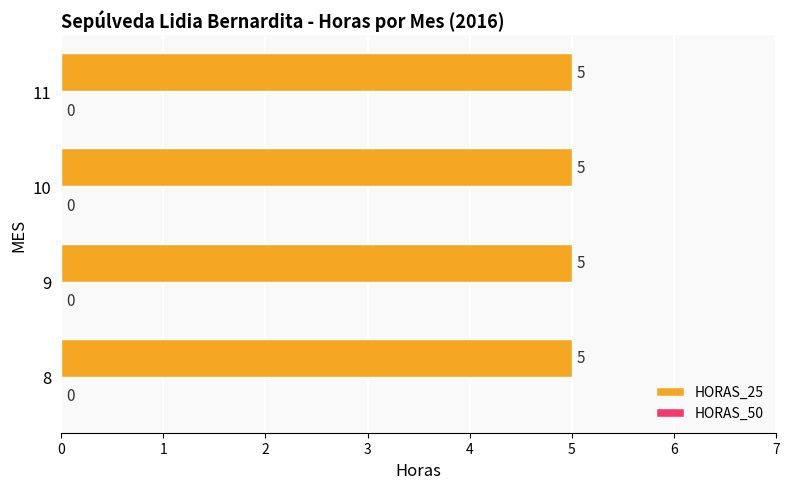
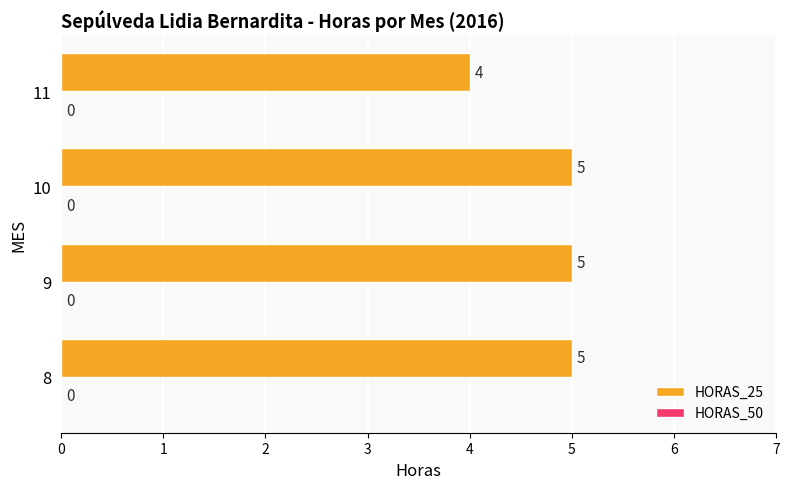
  {
    "HORAS_25": {
-     "11": 5,
+     "11": 4,
      "10": 5,
      "9": 5,
      "8": 5
    },
    "HORAS_50": {
      "11": 0,
      "10": 0,
      "9": 0,
      "8": 0
    }
  }
